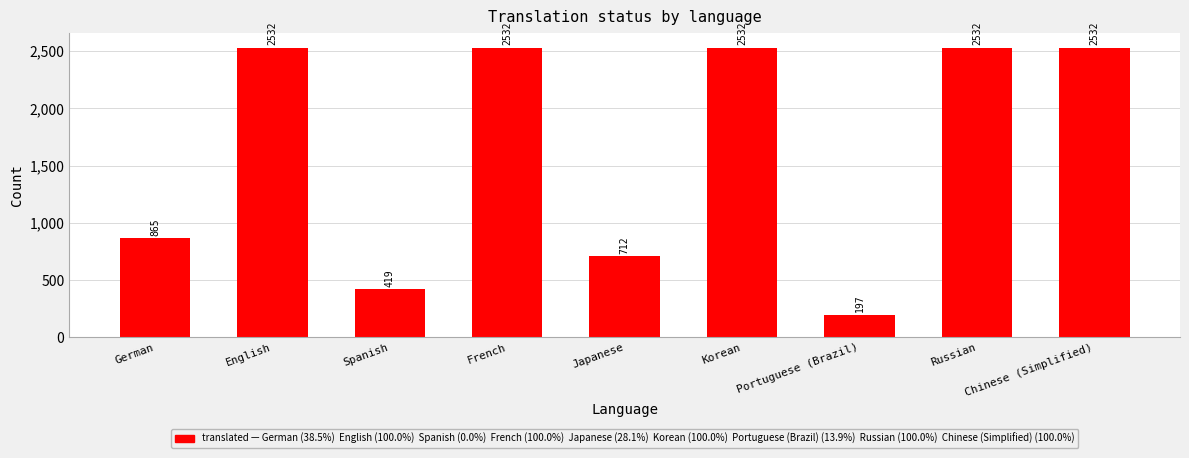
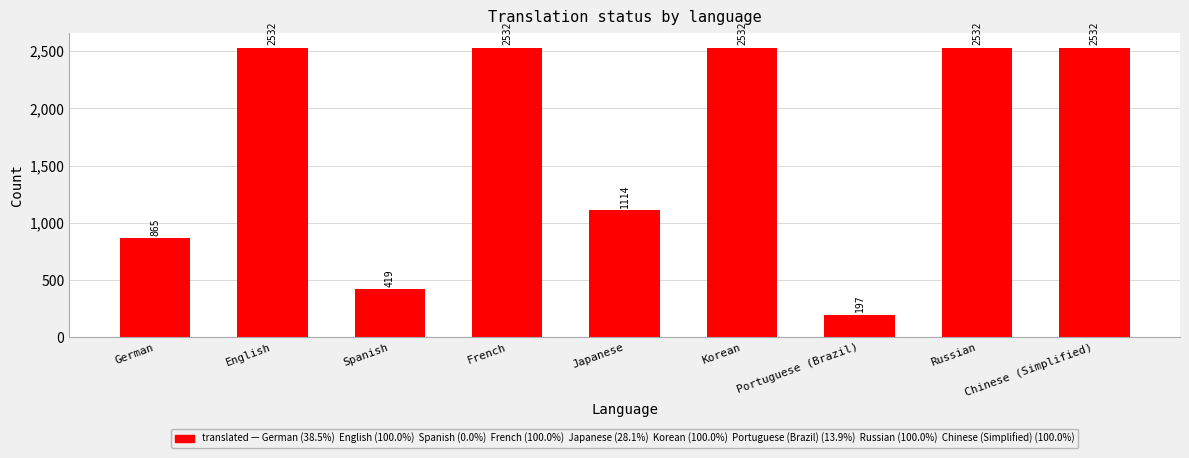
  {
    "German": 865,
    "English": 2532,
    "Spanish": 419,
    "French": 2532,
-   "Japanese": 712,
+   "Japanese": 1114,
    "Korean": 2532,
    "Portuguese (Brazil)": 197,
    "Russian": 2532,
    "Chinese (Simplified)": 2532
  }
